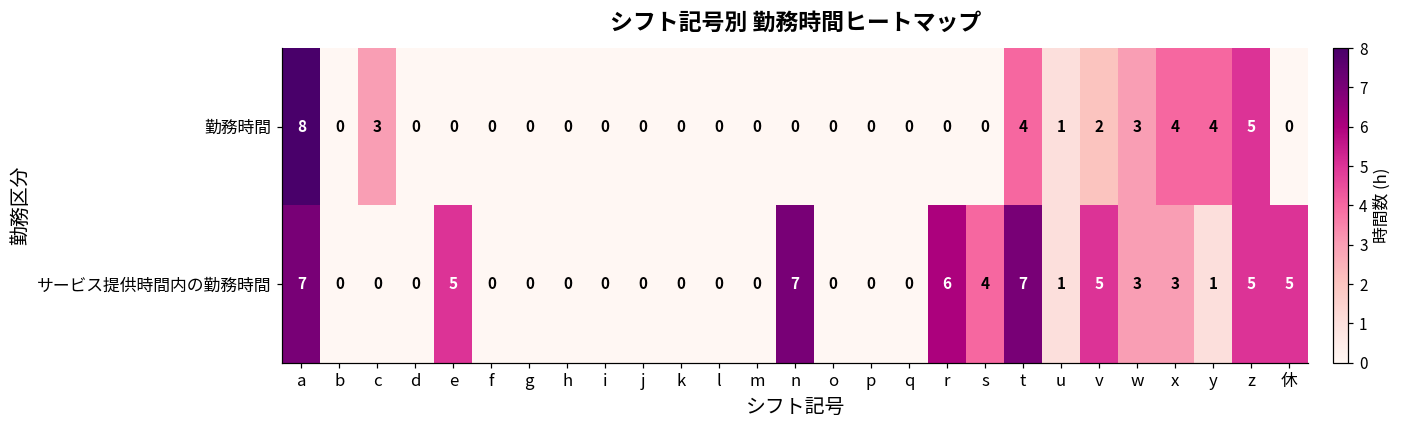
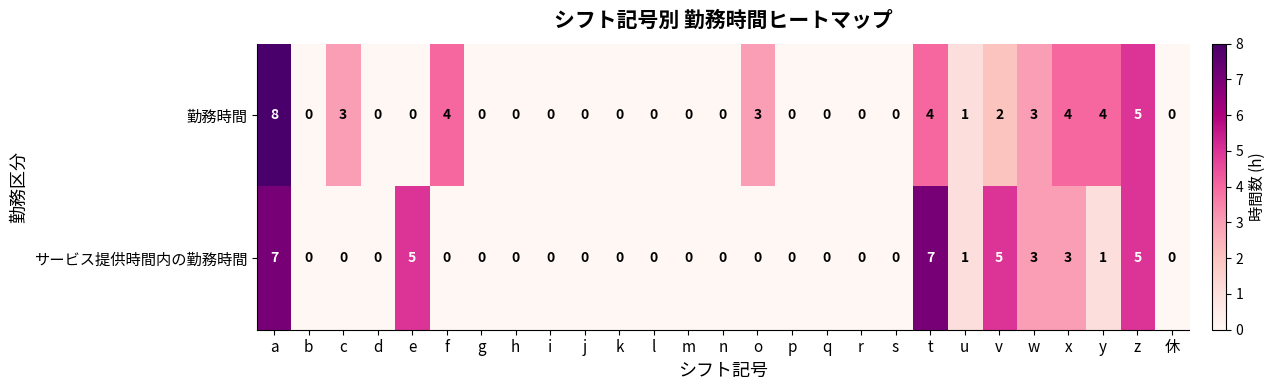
  {
    "勤務時間": {
      "a": 8,
      "b": 0,
      "c": 3,
      "d": 0,
      "e": 0,
-     "f": 0,
+     "f": 4,
      "g": 0,
      "h": 0,
      "i": 0,
      "j": 0,
      "k": 0,
      "l": 0,
      "m": 0,
      "n": 0,
-     "o": 0,
+     "o": 3,
      "p": 0,
      "q": 0,
      "r": 0,
      "s": 0,
      "t": 4,
      "u": 1,
      "v": 2,
      "w": 3,
      "x": 4,
      "y": 4,
      "z": 5,
      "休": 0
    },
    "サービス提供時間内の勤務時間": {
      "a": 7,
      "b": 0,
      "c": 0,
      "d": 0,
      "e": 5,
      "f": 0,
      "g": 0,
      "h": 0,
      "i": 0,
      "j": 0,
      "k": 0,
      "l": 0,
      "m": 0,
-     "n": 7,
+     "n": 0,
      "o": 0,
      "p": 0,
      "q": 0,
-     "r": 6,
-     "s": 4,
+     "r": 0,
+     "s": 0,
      "t": 7,
      "u": 1,
      "v": 5,
      "w": 3,
      "x": 3,
      "y": 1,
      "z": 5,
-     "休": 5
+     "休": 0
    }
  }
